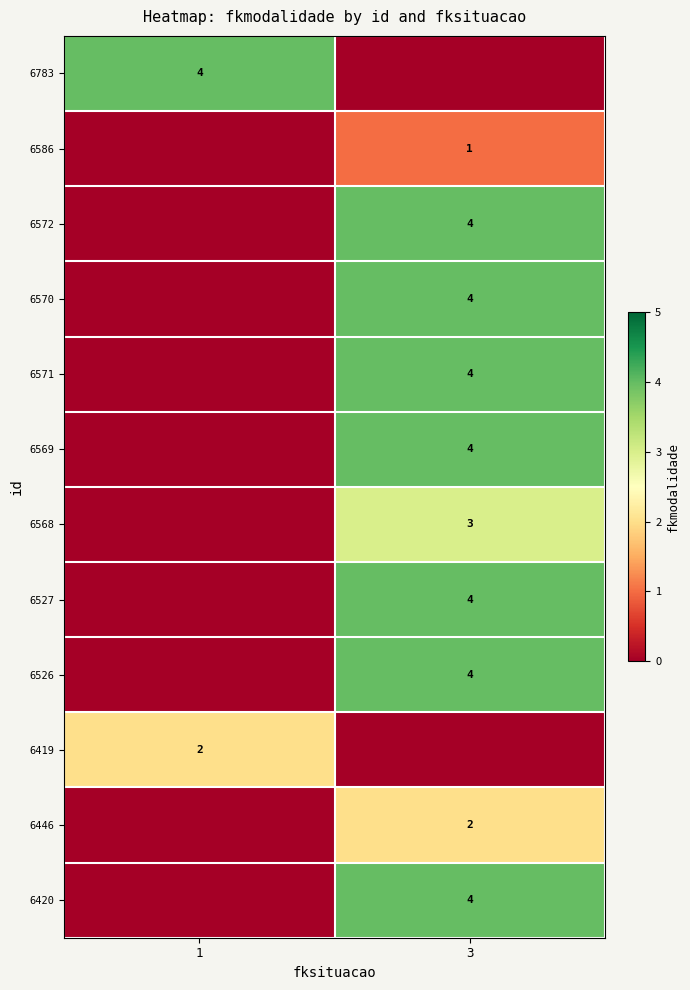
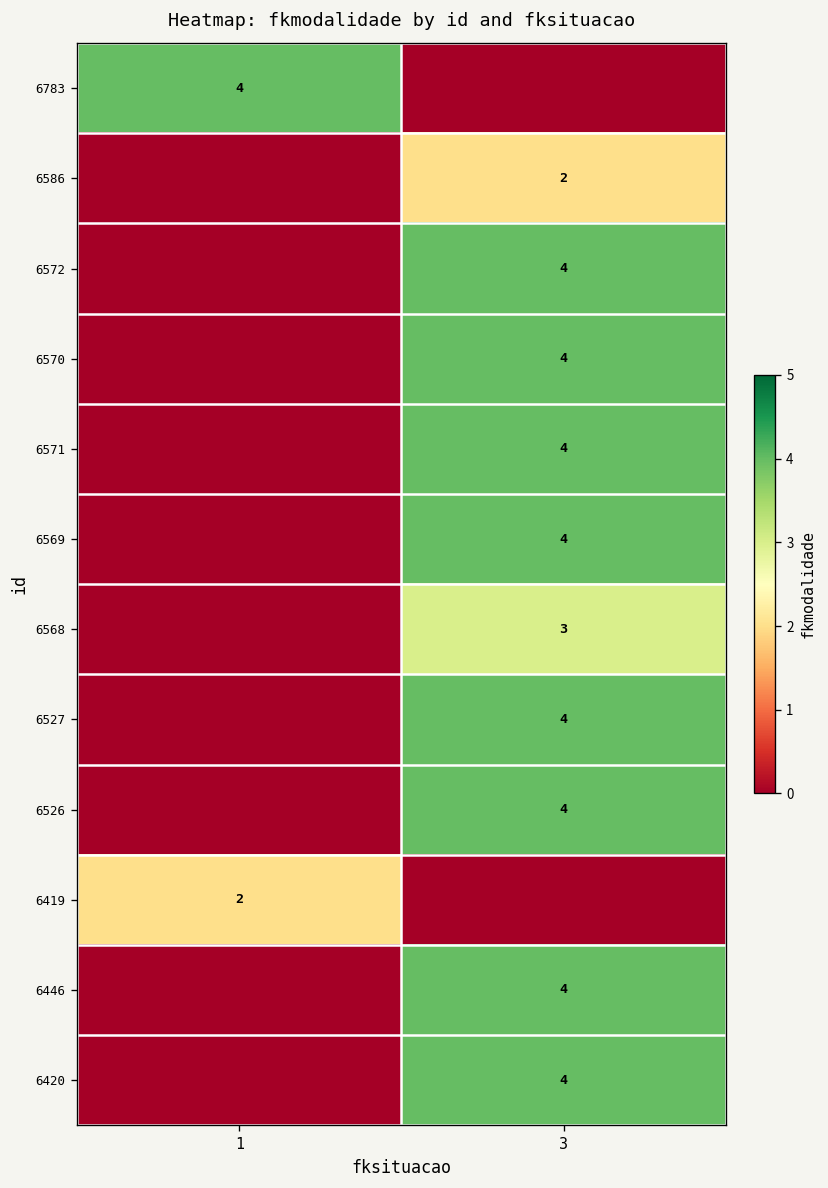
  {
    "6783": {
      "1": 4
    },
    "6586": {
-     "3": 1
+     "3": 2
    },
    "6572": {
      "3": 4
    },
    "6570": {
      "3": 4
    },
    "6571": {
      "3": 4
    },
    "6569": {
      "3": 4
    },
    "6568": {
      "3": 3
    },
    "6527": {
      "3": 4
    },
    "6526": {
      "3": 4
    },
    "6419": {
      "1": 2
    },
    "6446": {
-     "3": 2
+     "3": 4
    },
    "6420": {
      "3": 4
    }
  }
